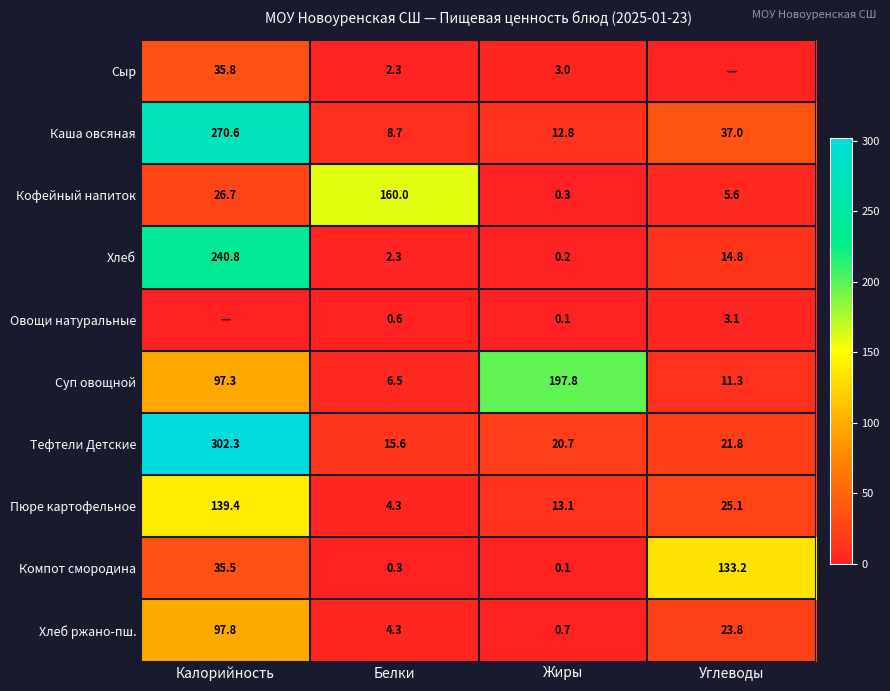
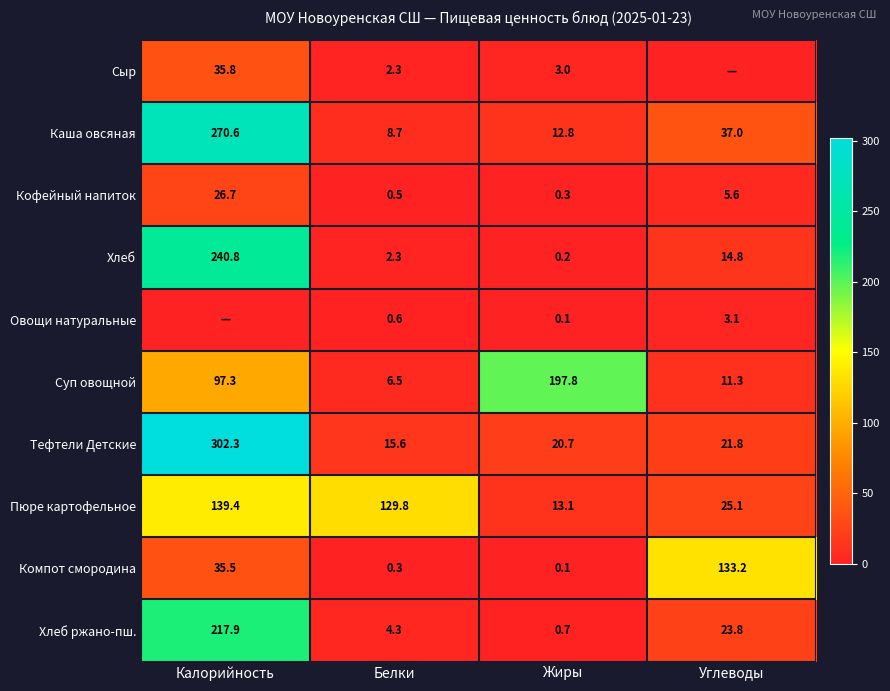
  {
    "Сыр": {
      "Калорийность": 35.8,
      "Белки": 2.3,
      "Жиры": 3.0
    },
    "Каша овсяная": {
      "Калорийность": 270.6,
      "Белки": 8.7,
      "Жиры": 12.8,
      "Углеводы": 37.0
    },
    "Кофейный напиток": {
      "Калорийность": 26.7,
-     "Белки": 160.0,
+     "Белки": 0.5,
      "Жиры": 0.3,
      "Углеводы": 5.6
    },
    "Хлеб": {
      "Калорийность": 240.8,
      "Белки": 2.3,
      "Жиры": 0.2,
      "Углеводы": 14.8
    },
    "Овощи натуральные": {
      "Белки": 0.6,
      "Жиры": 0.1,
      "Углеводы": 3.1
    },
    "Суп овощной": {
      "Калорийность": 97.3,
      "Белки": 6.5,
      "Жиры": 197.8,
      "Углеводы": 11.3
    },
    "Тефтели Детские": {
      "Калорийность": 302.3,
      "Белки": 15.6,
      "Жиры": 20.7,
      "Углеводы": 21.8
    },
    "Пюре картофельное": {
      "Калорийность": 139.4,
-     "Белки": 4.3,
+     "Белки": 129.8,
      "Жиры": 13.1,
      "Углеводы": 25.1
    },
    "Компот смородина": {
      "Калорийность": 35.5,
      "Белки": 0.3,
      "Жиры": 0.1,
      "Углеводы": 133.2
    },
    "Хлеб ржано-пш.": {
-     "Калорийность": 97.8,
+     "Калорийность": 217.9,
      "Белки": 4.3,
      "Жиры": 0.7,
      "Углеводы": 23.8
    }
  }
